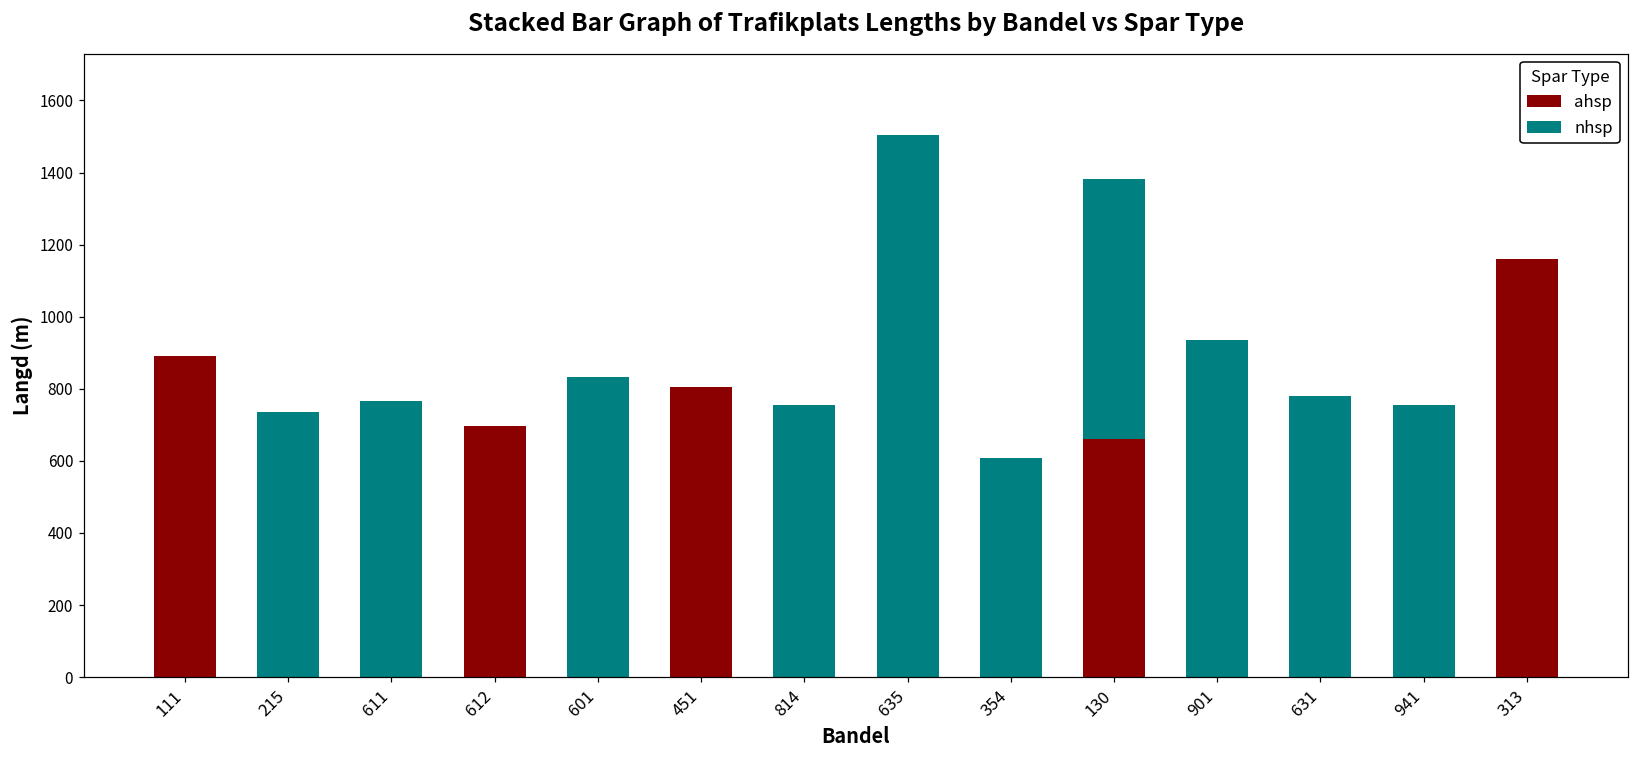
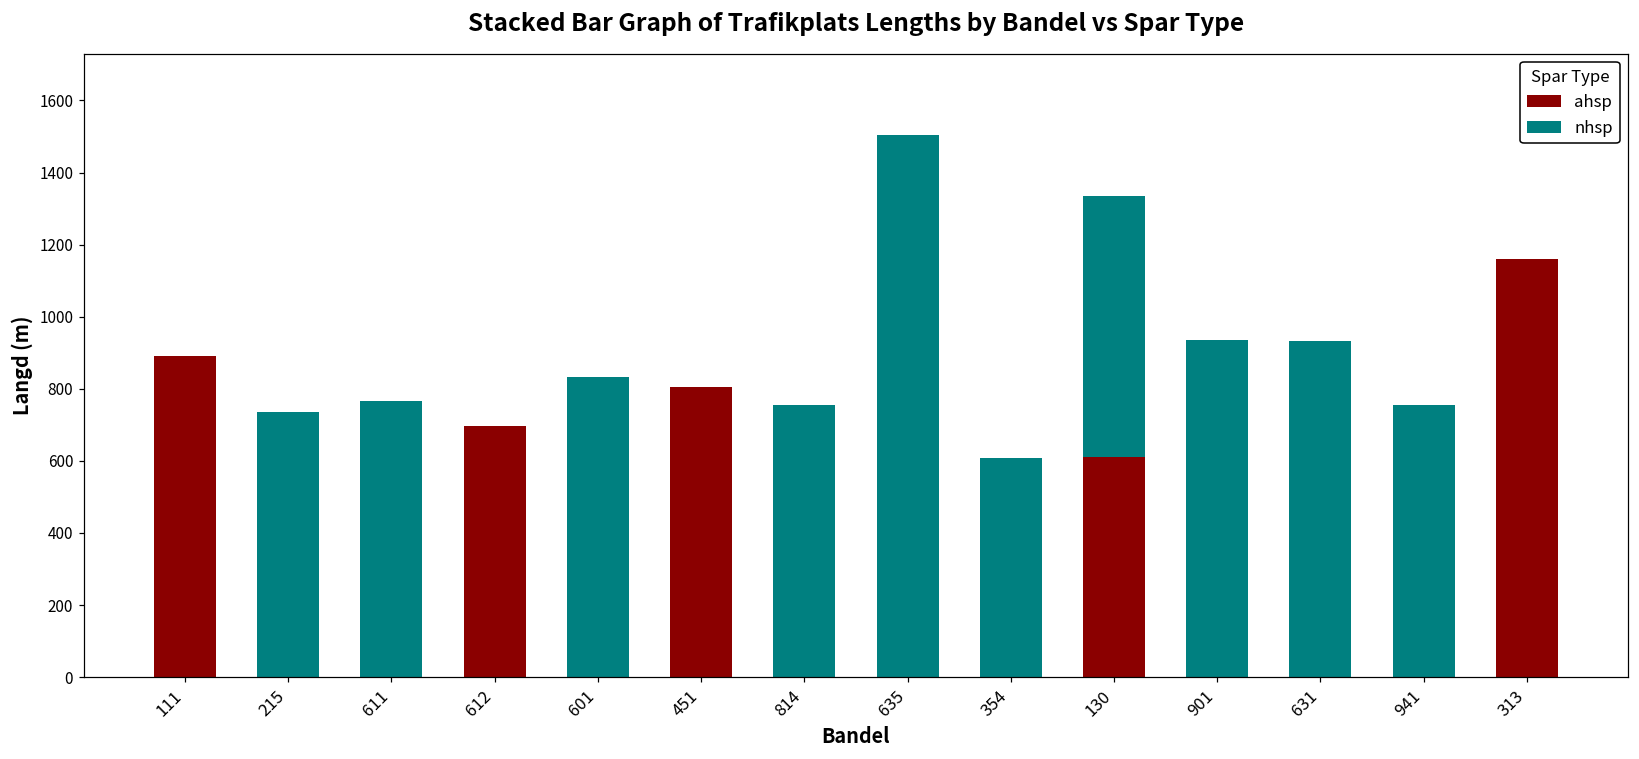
  {
    "ahsp": {
      "111": 890,
      "215": 0,
      "611": 0,
      "612": 700,
      "601": 0,
      "451": 810,
      "814": 0,
      "635": 0,
      "354": 0,
-     "130": 660,
+     "130": 610,
      "901": 0,
      "631": 0,
      "941": 0,
      "313": 1160
    },
    "nhsp": {
      "111": 0,
      "215": 740,
      "611": 770,
      "612": 0,
      "601": 830,
      "451": 0,
      "814": 760,
      "635": 1500,
      "354": 610,
      "130": 720,
      "901": 940,
-     "631": 780,
+     "631": 930,
      "941": 760,
      "313": 0
    }
  }
